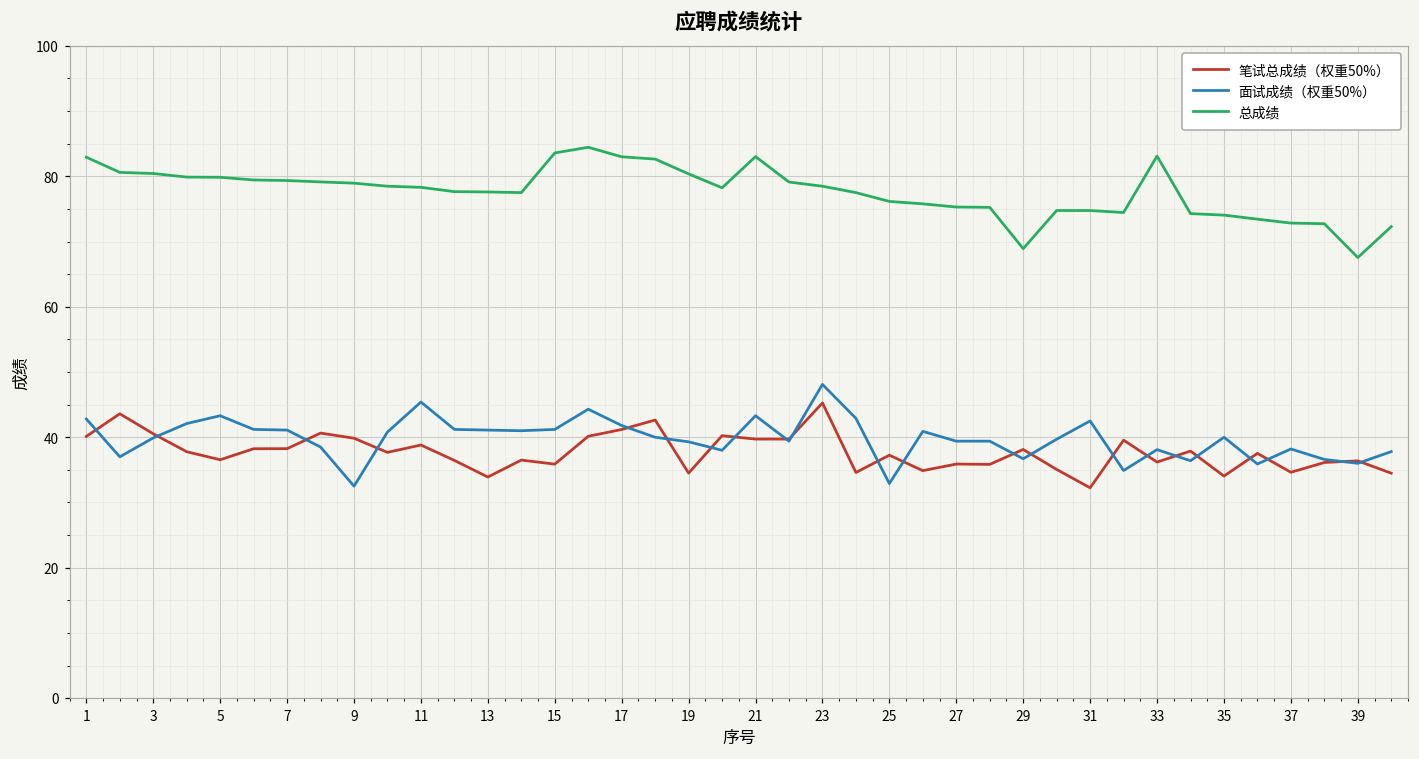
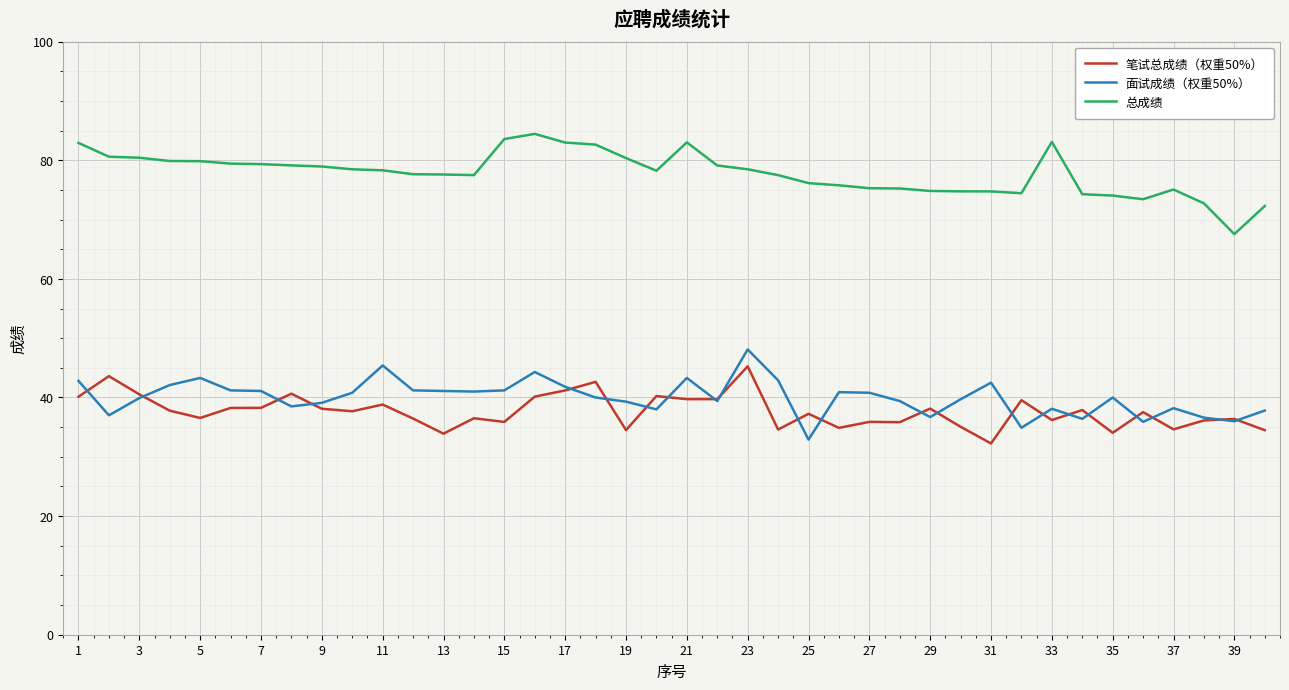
  {
    "笔试总成绩（权重50%）": {
      "1": 40,
      "3": 41,
      "5": 37,
      "7": 38,
-     "9": 40,
+     "9": 38,
      "11": 39,
      "13": 34,
      "15": 36,
      "17": 41,
      "19": 35,
      "21": 40,
      "23": 45,
      "25": 37,
      "27": 36,
      "29": 38,
      "31": 32,
      "33": 36,
      "35": 34,
      "37": 35
    },
    "面试成绩（权重50%）": {
      "1": 43,
      "3": 40,
      "5": 43,
      "7": 41,
-     "9": 33,
+     "9": 39,
      "11": 45,
      "13": 41,
      "15": 41,
      "17": 42,
      "19": 39,
      "21": 43,
      "23": 48,
      "25": 33,
-     "27": 39,
+     "27": 41,
      "29": 37,
      "31": 43,
      "33": 38,
      "35": 40,
      "37": 38
    },
    "总成绩": {
      "1": 83,
      "3": 80,
      "5": 80,
      "7": 79,
      "9": 79,
      "11": 78,
      "13": 78,
      "15": 84,
      "17": 83,
      "19": 80,
      "21": 83,
      "23": 78,
      "25": 76,
      "27": 75,
-     "29": 69,
+     "29": 75,
      "31": 75,
      "33": 83,
      "35": 74,
-     "37": 73,
+     "37": 75,
      "39": 68
    }
  }
